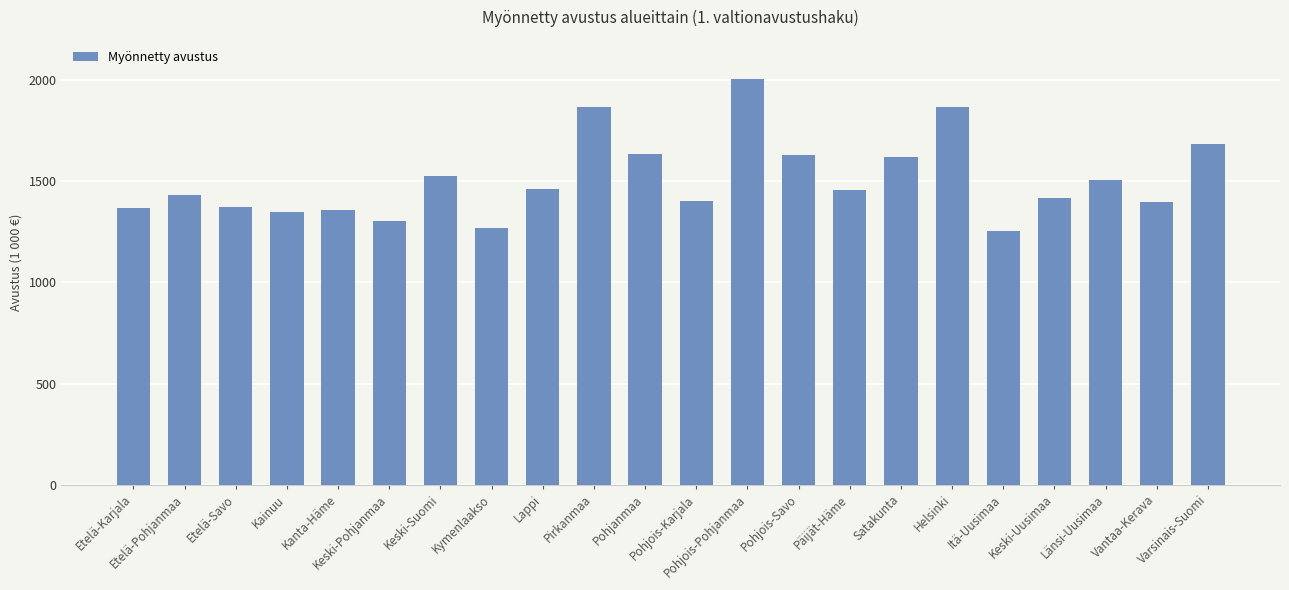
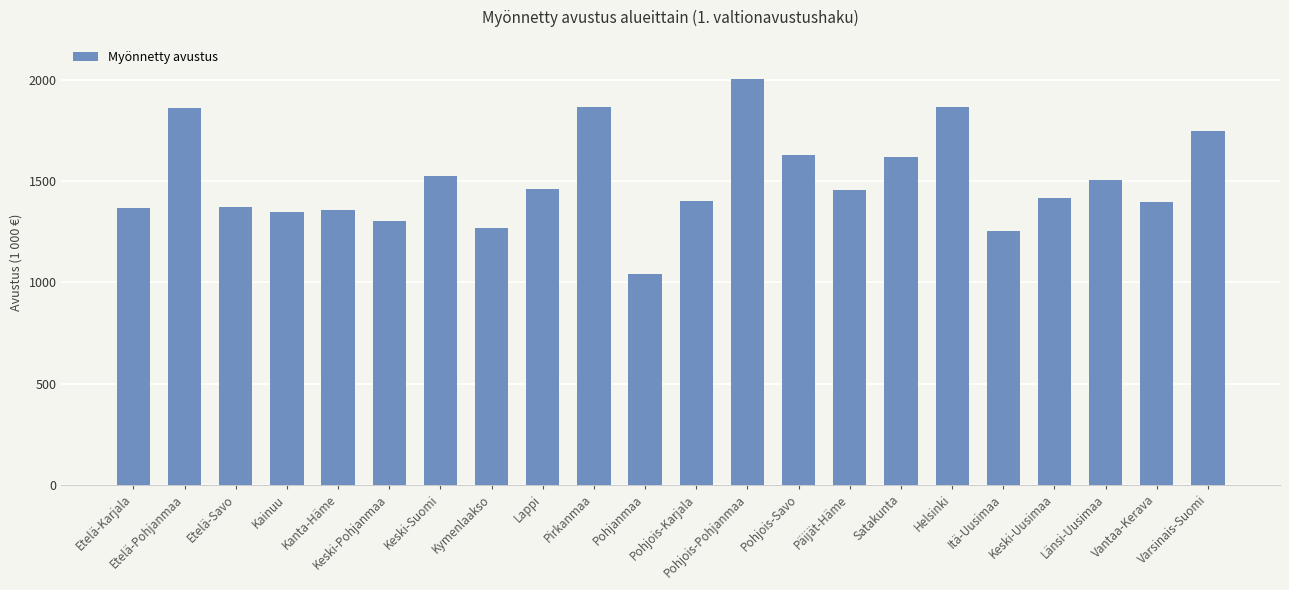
  {
    "Etelä-Karjala": 1370,
-   "Etelä-Pohjanmaa": 1430,
+   "Etelä-Pohjanmaa": 1860,
    "Etelä-Savo": 1370,
    "Kainuu": 1350,
    "Kanta-Häme": 1360,
    "Keski-Pohjanmaa": 1300,
    "Keski-Suomi": 1530,
    "Kymenlaakso": 1270,
    "Lappi": 1460,
    "Pirkanmaa": 1870,
-   "Pohjanmaa": 1630,
+   "Pohjanmaa": 1040,
    "Pohjois-Karjala": 1400,
    "Pohjois-Pohjanmaa": 2010,
    "Pohjois-Savo": 1630,
    "Päijät-Häme": 1460,
    "Satakunta": 1620,
    "Helsinki": 1870,
    "Itä-Uusimaa": 1250,
    "Keski-Uusimaa": 1420,
    "Länsi-Uusimaa": 1510,
    "Vantaa-Kerava": 1400,
-   "Varsinais-Suomi": 1690
+   "Varsinais-Suomi": 1750
  }
